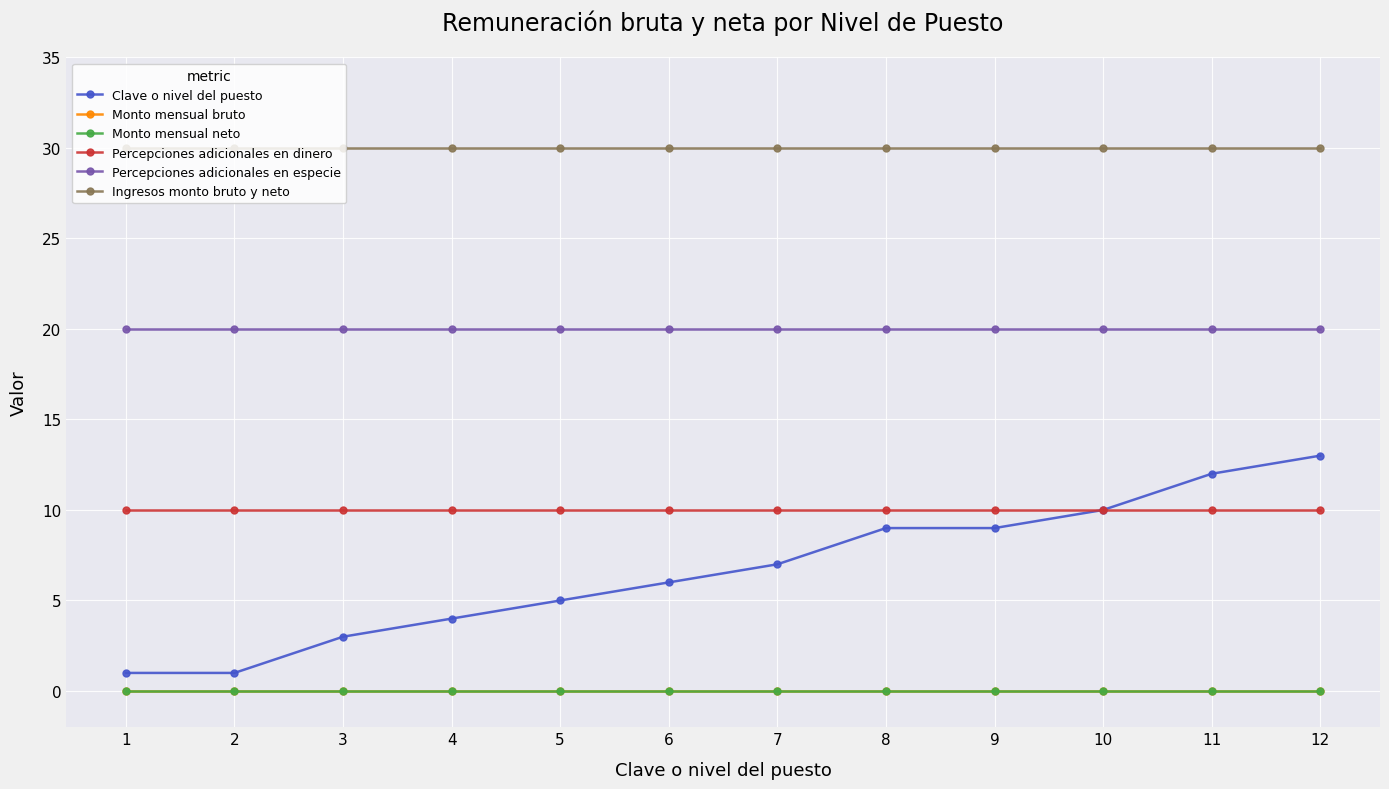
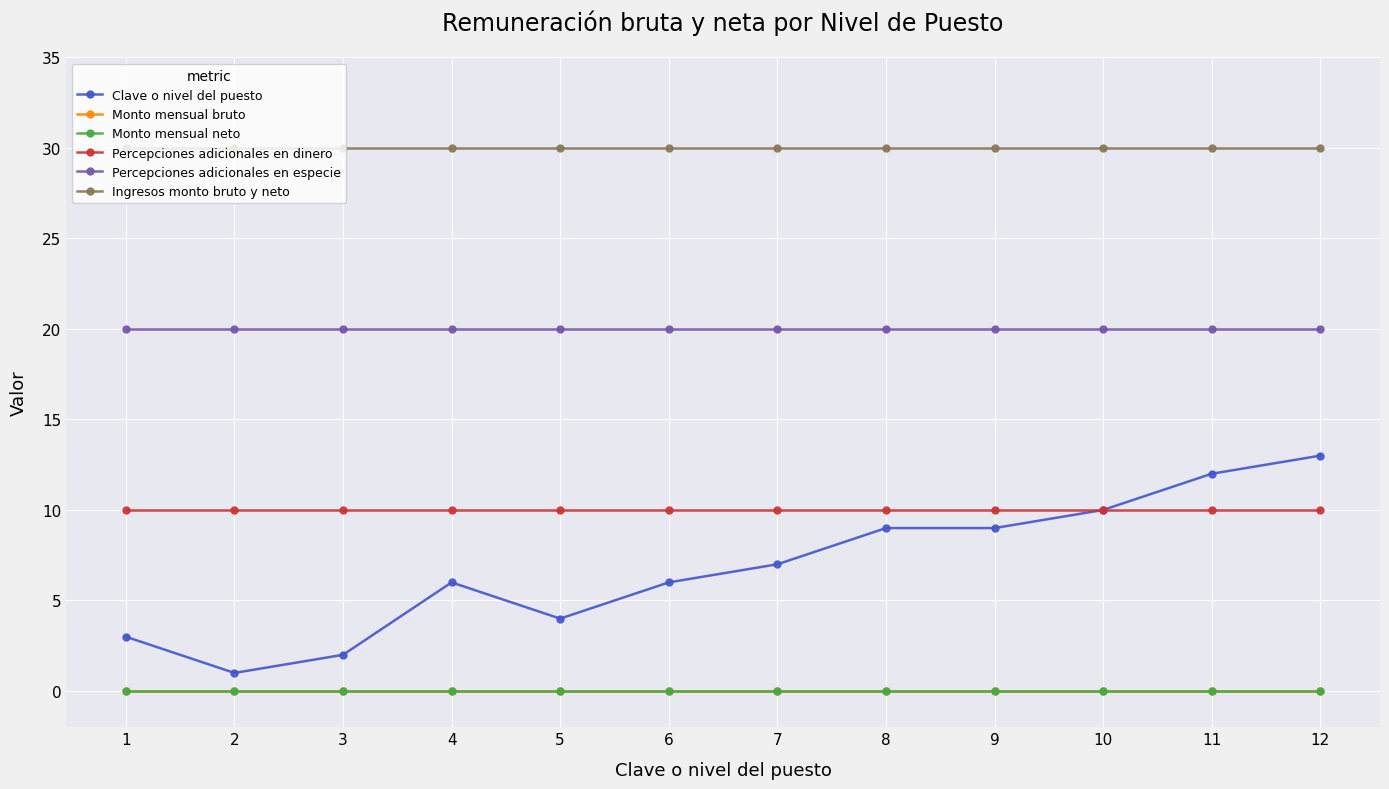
  {
    "Clave o nivel del puesto": {
-     "1": 1,
+     "1": 3,
      "2": 1,
-     "3": 3,
-     "4": 4,
-     "5": 5,
+     "3": 2,
+     "4": 6,
+     "5": 4,
      "6": 6,
      "7": 7,
      "8": 9,
      "9": 9,
      "11": 12,
      "12": 13
    },
    "Monto mensual neto": {
      "1": 0,
      "2": 0,
      "3": 0,
      "4": 0,
      "5": 0,
      "6": 0,
      "7": 0,
      "8": 0,
      "9": 0,
      "10": 0,
      "11": 0,
      "12": 0
    },
    "Percepciones adicionales en dinero": {
      "1": 10,
      "2": 10,
      "3": 10,
      "4": 10,
      "5": 10,
      "6": 10,
      "7": 10,
      "8": 10,
      "9": 10,
      "11": 10,
      "12": 10
    },
    "Percepciones adicionales en especie": {
      "1": 20,
      "2": 20,
      "3": 20,
      "4": 20,
      "5": 20,
      "6": 20,
      "7": 20,
      "8": 20,
      "9": 20,
      "10": 20,
      "11": 20,
      "12": 20
    },
    "Ingresos monto bruto y neto": {
      "4": 30,
      "5": 30,
      "6": 30,
      "7": 30,
      "8": 30,
      "9": 30,
      "10": 30,
      "11": 30,
      "12": 30
    }
  }
